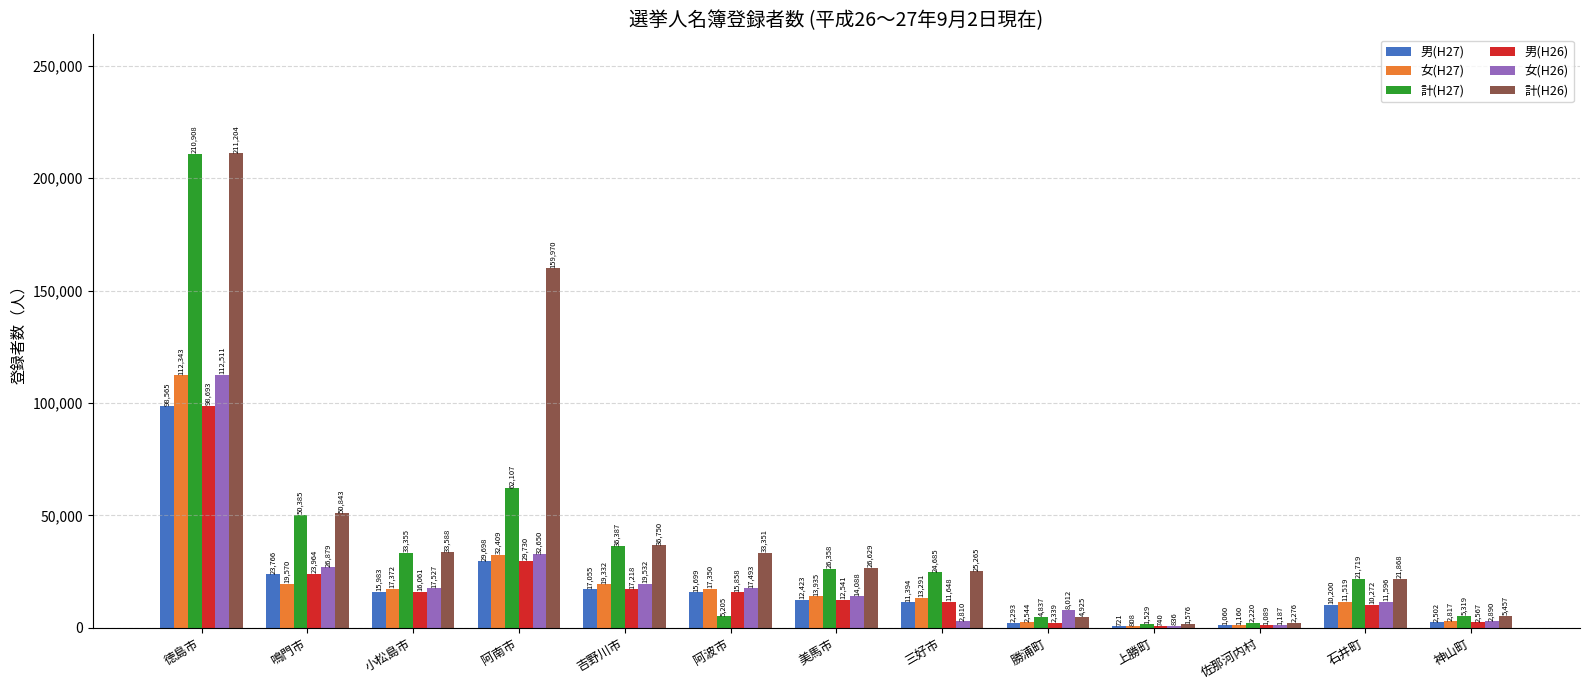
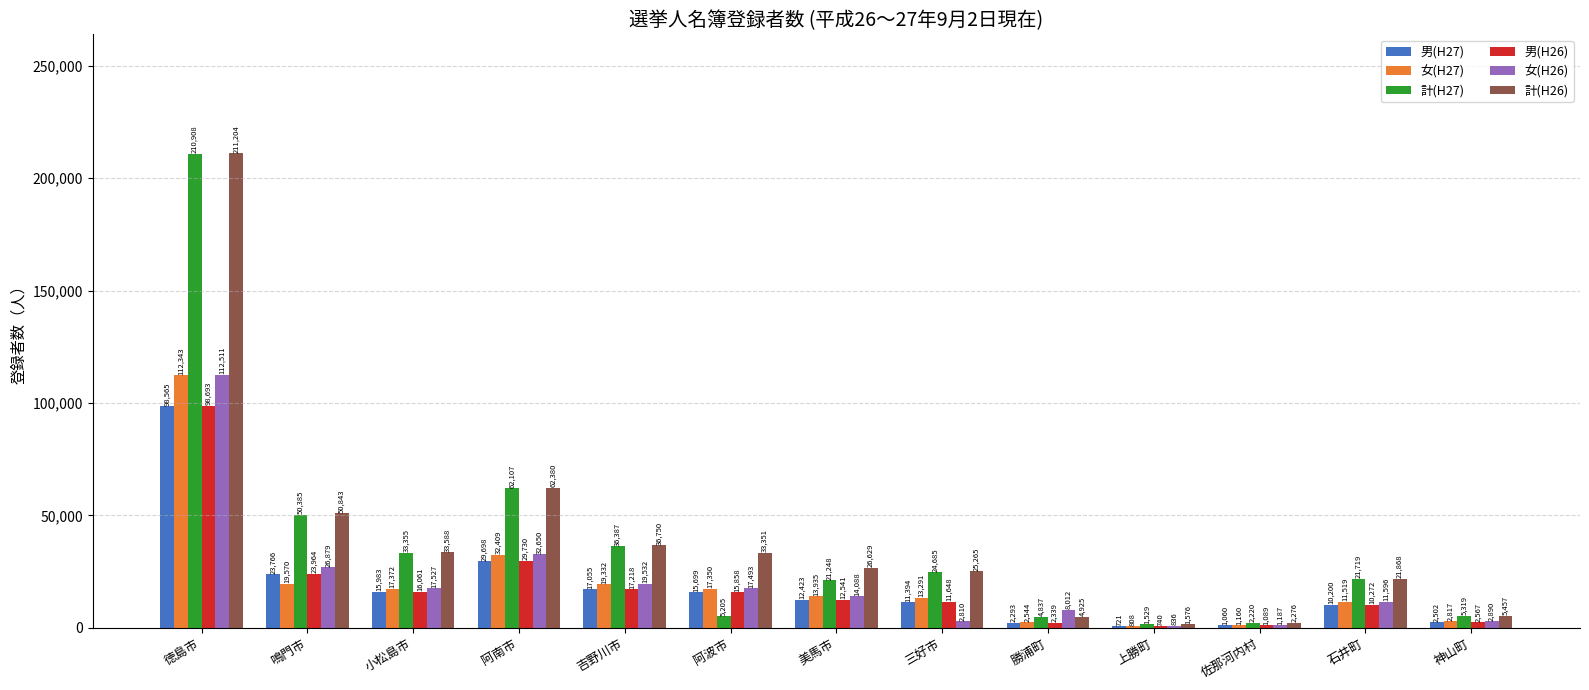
  {
    "男(H27)": {
      "徳島市": "98,565",
      "鳴門市": "23,766",
      "小松島市": "15,983",
      "阿南市": "29,698",
      "吉野川市": "17,055",
      "阿波市": "15,699",
      "美馬市": "12,423",
      "三好市": "11,394",
      "勝浦町": "2,293",
      "上勝町": "721",
      "佐那河内村": "1,060",
      "石井町": "10,200",
      "神山町": "2,502"
    },
    "女(H27)": {
      "徳島市": "112,343",
      "鳴門市": "19,570",
      "小松島市": "17,372",
      "阿南市": "32,409",
      "吉野川市": "19,332",
      "阿波市": "17,350",
      "美馬市": "13,935",
      "三好市": "13,291",
      "勝浦町": "2,544",
      "上勝町": "808",
      "佐那河内村": "1,160",
      "石井町": "11,519",
      "神山町": "2,817"
    },
    "計(H27)": {
      "徳島市": "210,908",
      "鳴門市": "50,385",
      "小松島市": "33,355",
      "阿南市": "62,107",
      "吉野川市": "36,387",
      "阿波市": "5,205",
-     "美馬市": "26,358",
+     "美馬市": "21,248",
      "三好市": "24,685",
      "勝浦町": "4,837",
      "上勝町": "1,529",
      "佐那河内村": "2,220",
      "石井町": "21,719",
      "神山町": "5,319"
    },
    "男(H26)": {
      "徳島市": "98,693",
      "鳴門市": "23,964",
      "小松島市": "16,061",
      "阿南市": "29,730",
      "吉野川市": "17,218",
      "阿波市": "15,858",
      "美馬市": "12,541",
      "三好市": "11,648",
      "勝浦町": "2,339",
      "上勝町": "740",
      "佐那河内村": "1,089",
      "石井町": "10,272",
      "神山町": "2,567"
    },
    "女(H26)": {
      "徳島市": "112,511",
      "鳴門市": "26,879",
      "小松島市": "17,527",
      "阿南市": "32,650",
      "吉野川市": "19,532",
      "阿波市": "17,493",
      "美馬市": "14,088",
      "三好市": "2,810",
      "勝浦町": "8,012",
      "上勝町": "836",
      "佐那河内村": "1,187",
      "石井町": "11,596",
      "神山町": "2,890"
    },
    "計(H26)": {
      "徳島市": "211,204",
      "鳴門市": "50,843",
      "小松島市": "33,588",
-     "阿南市": "159,970",
+     "阿南市": "62,380",
      "吉野川市": "36,750",
      "阿波市": "33,351",
      "美馬市": "26,629",
      "三好市": "25,265",
      "勝浦町": "4,925",
      "上勝町": "1,576",
      "佐那河内村": "2,276",
      "石井町": "21,868",
      "神山町": "5,457"
    }
  }
